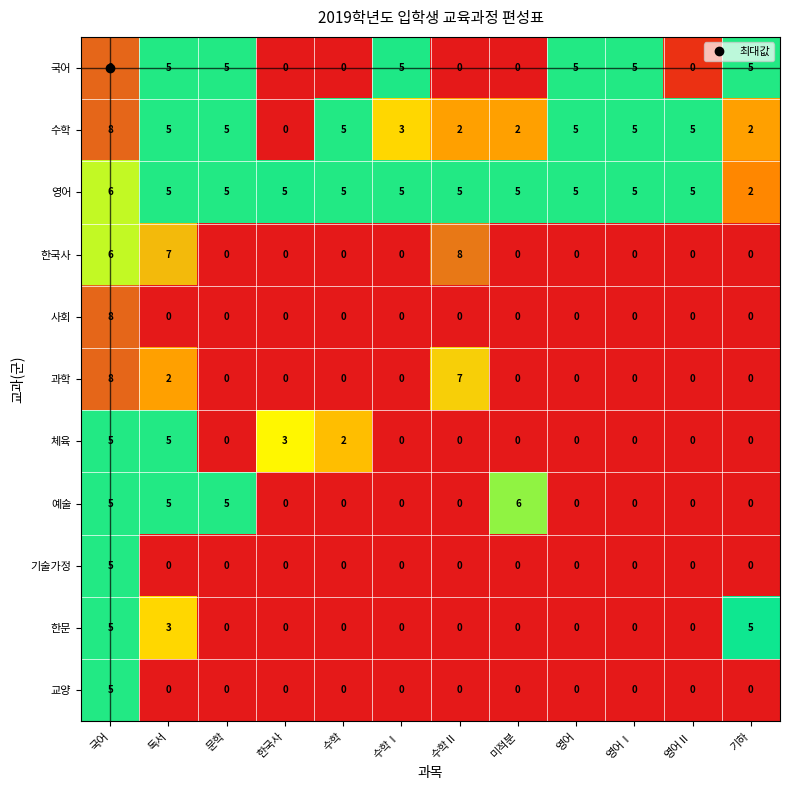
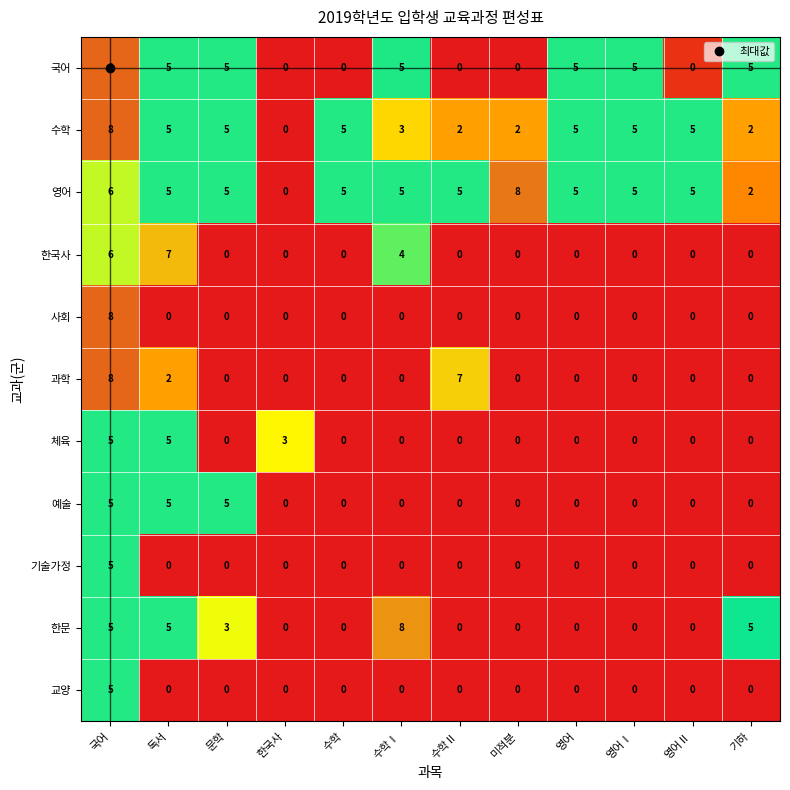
  {
    "국어": {
      "독서": 5,
      "문학": 5,
      "한국사": 0,
      "수학": 0,
      "수학Ⅰ": 5,
      "수학Ⅱ": 0,
      "미적분": 0,
      "영어": 5,
      "영어Ⅰ": 5,
      "영어Ⅱ": 0,
      "기하": 5
    },
    "수학": {
      "국어": 8,
      "독서": 5,
      "문학": 5,
      "한국사": 0,
      "수학": 5,
      "수학Ⅰ": 3,
      "수학Ⅱ": 2,
      "미적분": 2,
      "영어": 5,
      "영어Ⅰ": 5,
      "영어Ⅱ": 5,
      "기하": 2
    },
    "영어": {
      "국어": 6,
      "독서": 5,
      "문학": 5,
-     "한국사": 5,
+     "한국사": 0,
      "수학": 5,
      "수학Ⅰ": 5,
      "수학Ⅱ": 5,
-     "미적분": 5,
+     "미적분": 8,
      "영어": 5,
      "영어Ⅰ": 5,
      "영어Ⅱ": 5,
      "기하": 2
    },
    "한국사": {
      "국어": 6,
      "독서": 7,
      "문학": 0,
      "한국사": 0,
      "수학": 0,
-     "수학Ⅰ": 0,
-     "수학Ⅱ": 8,
+     "수학Ⅰ": 4,
+     "수학Ⅱ": 0,
      "미적분": 0,
      "영어": 0,
      "영어Ⅰ": 0,
      "영어Ⅱ": 0,
      "기하": 0
    },
    "사회": {
      "국어": 8,
      "독서": 0,
      "문학": 0,
      "한국사": 0,
      "수학": 0,
      "수학Ⅰ": 0,
      "수학Ⅱ": 0,
      "미적분": 0,
      "영어": 0,
      "영어Ⅰ": 0,
      "영어Ⅱ": 0,
      "기하": 0
    },
    "과학": {
      "국어": 8,
      "독서": 2,
      "문학": 0,
      "한국사": 0,
      "수학": 0,
      "수학Ⅰ": 0,
      "수학Ⅱ": 7,
      "미적분": 0,
      "영어": 0,
      "영어Ⅰ": 0,
      "영어Ⅱ": 0,
      "기하": 0
    },
    "체육": {
      "국어": 5,
      "독서": 5,
      "문학": 0,
      "한국사": 3,
-     "수학": 2,
+     "수학": 0,
      "수학Ⅰ": 0,
      "수학Ⅱ": 0,
      "미적분": 0,
      "영어": 0,
      "영어Ⅰ": 0,
      "영어Ⅱ": 0,
      "기하": 0
    },
    "예술": {
      "국어": 5,
      "독서": 5,
      "문학": 5,
      "한국사": 0,
      "수학": 0,
      "수학Ⅰ": 0,
      "수학Ⅱ": 0,
-     "미적분": 6,
+     "미적분": 0,
      "영어": 0,
      "영어Ⅰ": 0,
      "영어Ⅱ": 0,
      "기하": 0
    },
    "기술가정": {
      "국어": 5,
      "독서": 0,
      "문학": 0,
      "한국사": 0,
      "수학": 0,
      "수학Ⅰ": 0,
      "수학Ⅱ": 0,
      "미적분": 0,
      "영어": 0,
      "영어Ⅰ": 0,
      "영어Ⅱ": 0,
      "기하": 0
    },
    "한문": {
      "국어": 5,
-     "독서": 3,
-     "문학": 0,
+     "독서": 5,
+     "문학": 3,
      "한국사": 0,
      "수학": 0,
-     "수학Ⅰ": 0,
+     "수학Ⅰ": 8,
      "수학Ⅱ": 0,
      "미적분": 0,
      "영어": 0,
      "영어Ⅰ": 0,
      "영어Ⅱ": 0,
      "기하": 5
    },
    "교양": {
      "국어": 5,
      "독서": 0,
      "문학": 0,
      "한국사": 0,
      "수학": 0,
      "수학Ⅰ": 0,
      "수학Ⅱ": 0,
      "미적분": 0,
      "영어": 0,
      "영어Ⅰ": 0,
      "영어Ⅱ": 0,
      "기하": 0
    }
  }
